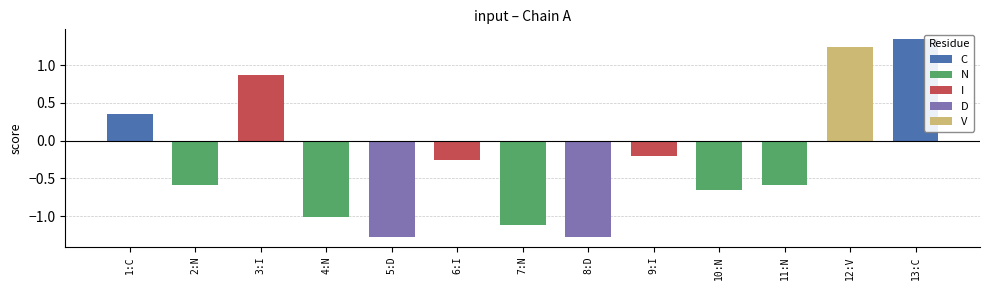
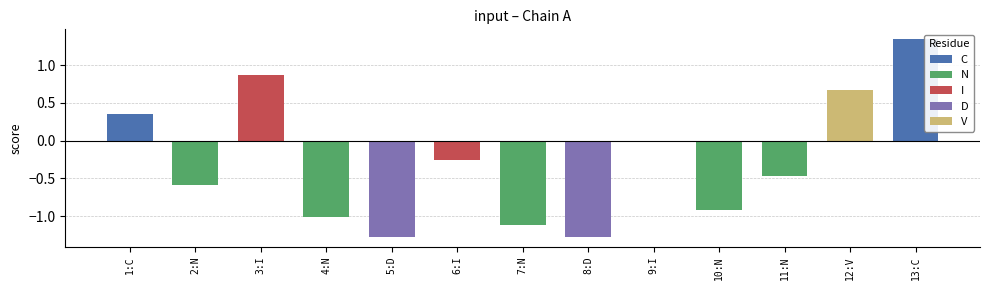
  {
    "1:C": 0.3,
    "2:N": -0.6,
    "3:I": 0.9,
    "4:N": -1.0,
    "5:D": -1.3,
    "6:I": -0.3,
    "7:N": -1.1,
    "8:D": -1.3,
-   "9:I": -0.2,
-   "10:N": -0.7,
-   "11:N": -0.6,
-   "12:V": 1.2,
+   "9:I": 0.0,
+   "10:N": -0.9,
+   "11:N": -0.5,
+   "12:V": 0.7,
    "13:C": 1.3
  }
